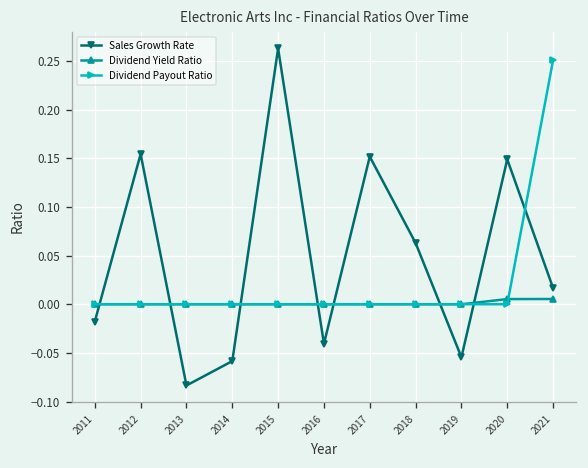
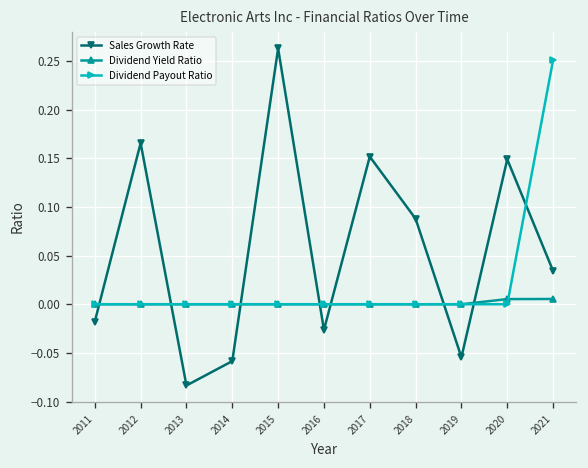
  {
    "Sales Growth Rate": {
      "2011": -0.02,
-     "2012": 0.15,
+     "2012": 0.17,
      "2013": -0.08,
      "2014": -0.06,
      "2015": 0.26,
-     "2016": -0.04,
+     "2016": -0.03,
      "2017": 0.15,
-     "2018": 0.06,
+     "2018": 0.09,
      "2019": -0.05,
      "2020": 0.15,
-     "2021": 0.02
+     "2021": 0.03
    }
  }
